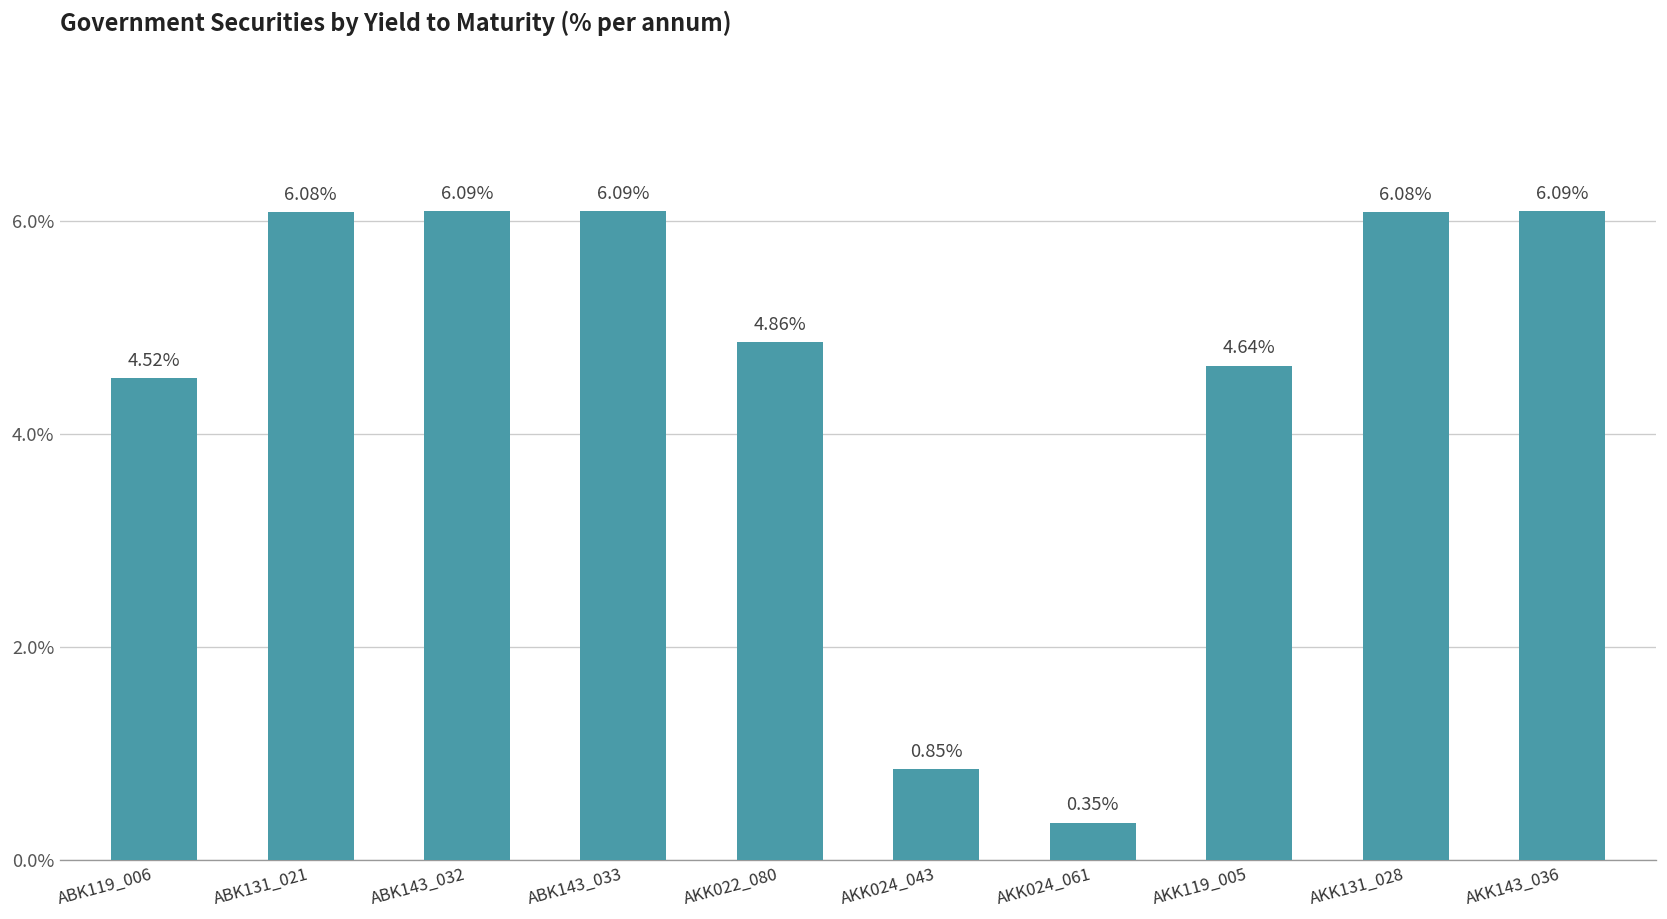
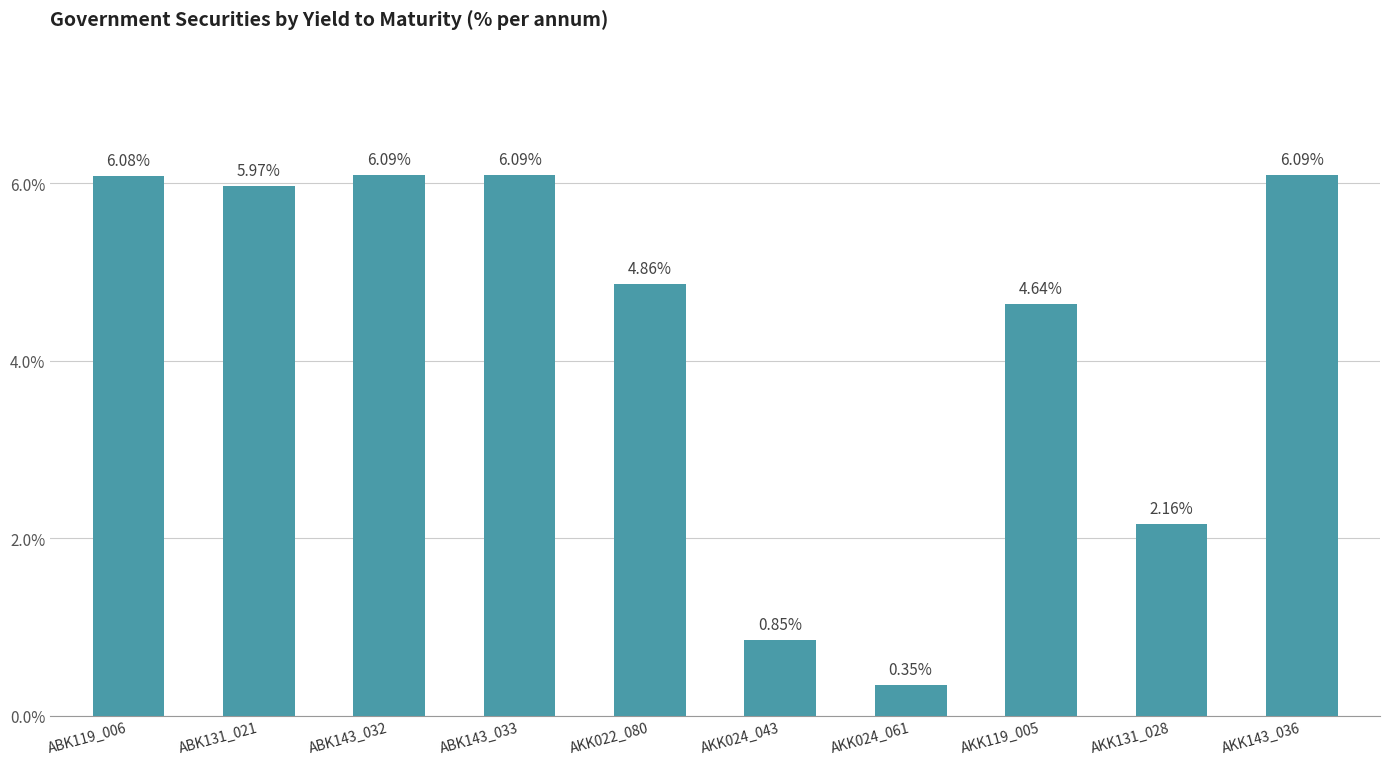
  {
-   "ABK119_006": "4.52%",
-   "ABK131_021": "6.08%",
+   "ABK119_006": "6.08%",
+   "ABK131_021": "5.97%",
    "ABK143_032": "6.09%",
    "ABK143_033": "6.09%",
    "AKK022_080": "4.86%",
    "AKK024_043": "0.85%",
    "AKK024_061": "0.35%",
    "AKK119_005": "4.64%",
-   "AKK131_028": "6.08%",
+   "AKK131_028": "2.16%",
    "AKK143_036": "6.09%"
  }
